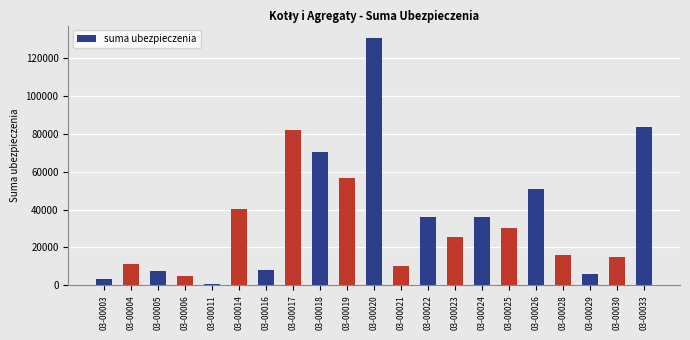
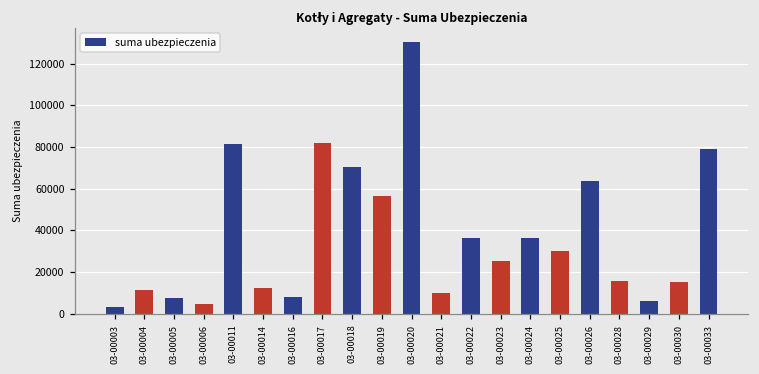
  {
    "03-00003": 3000,
    "03-00004": 11000,
    "03-00005": 8000,
    "03-00006": 5000,
-   "03-00011": 1000,
-   "03-00014": 40000,
+   "03-00011": 82000,
+   "03-00014": 12000,
    "03-00016": 8000,
    "03-00017": 82000,
    "03-00018": 70000,
    "03-00019": 57000,
    "03-00020": 130000,
    "03-00021": 10000,
    "03-00022": 36000,
    "03-00023": 26000,
    "03-00024": 36000,
    "03-00025": 30000,
-   "03-00026": 51000,
+   "03-00026": 64000,
    "03-00028": 16000,
    "03-00029": 6000,
    "03-00030": 15000,
-   "03-00033": 84000
+   "03-00033": 79000
  }
